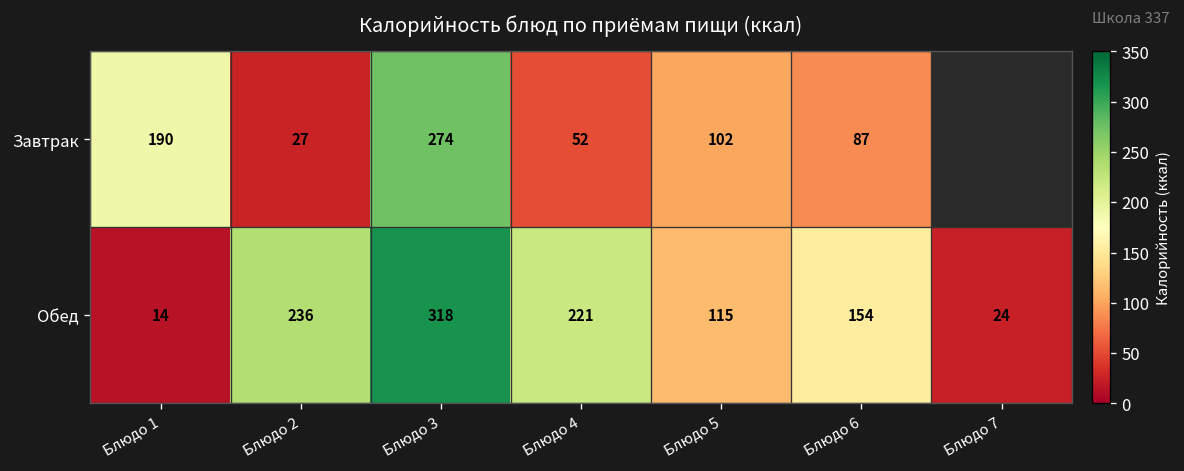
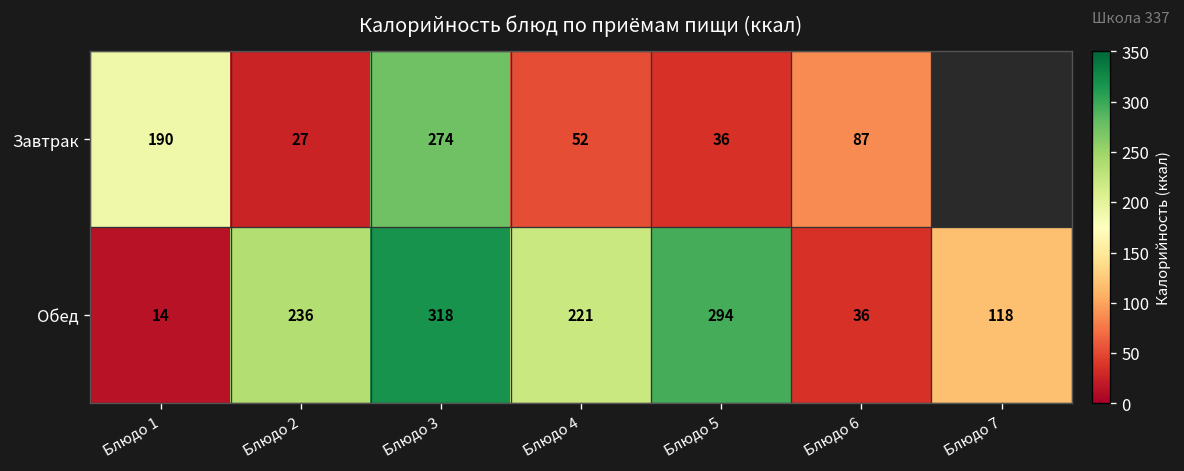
  {
    "Завтрак": {
      "Блюдо 1": 190,
      "Блюдо 2": 27,
      "Блюдо 3": 274,
      "Блюдо 4": 52,
-     "Блюдо 5": 102,
+     "Блюдо 5": 36,
      "Блюдо 6": 87
    },
    "Обед": {
      "Блюдо 1": 14,
      "Блюдо 2": 236,
      "Блюдо 3": 318,
      "Блюдо 4": 221,
-     "Блюдо 5": 115,
-     "Блюдо 6": 154,
-     "Блюдо 7": 24
+     "Блюдо 5": 294,
+     "Блюдо 6": 36,
+     "Блюдо 7": 118
    }
  }
